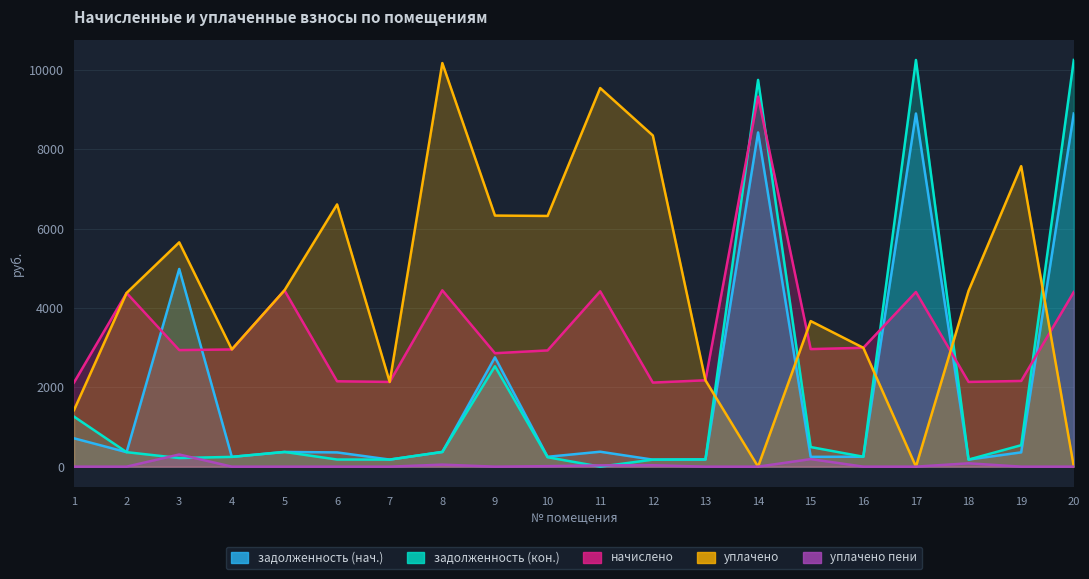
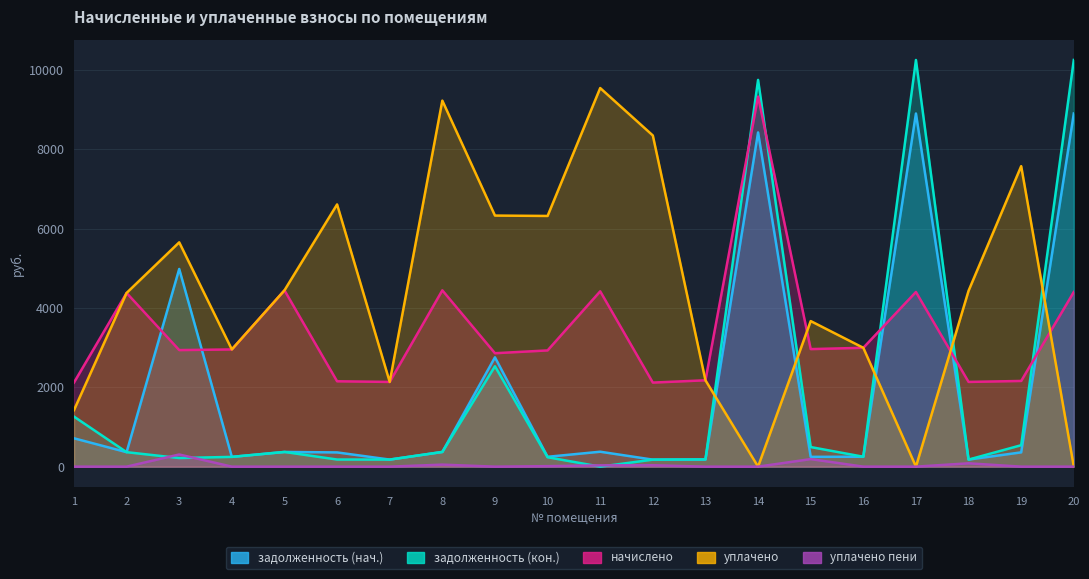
  {
    "уплачено": {
      "1": 1400,
      "3": 5700,
      "6": 6600,
-     "8": 10200,
+     "8": 9200,
      "9": 6300,
      "10": 6300,
      "11": 9500,
      "12": 8400,
      "15": 3700,
      "18": 4400,
      "19": 7600
    }
  }
